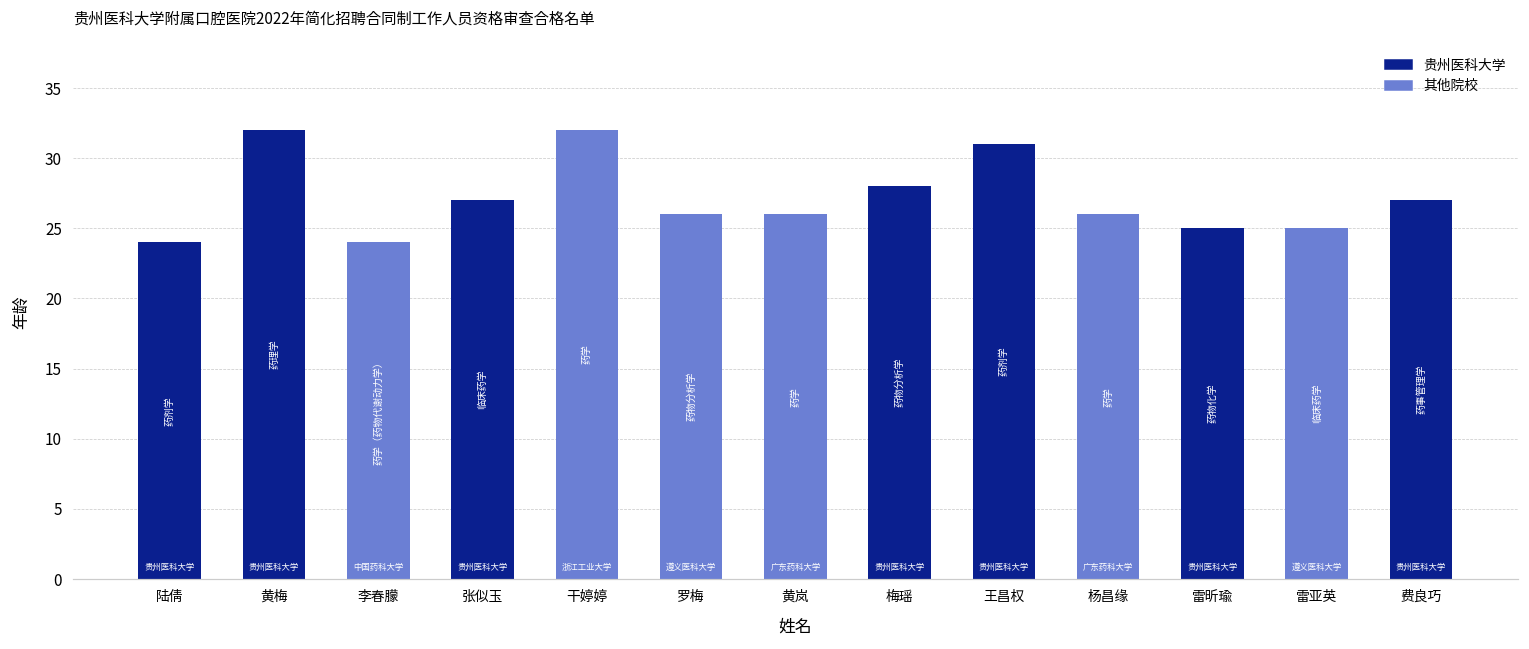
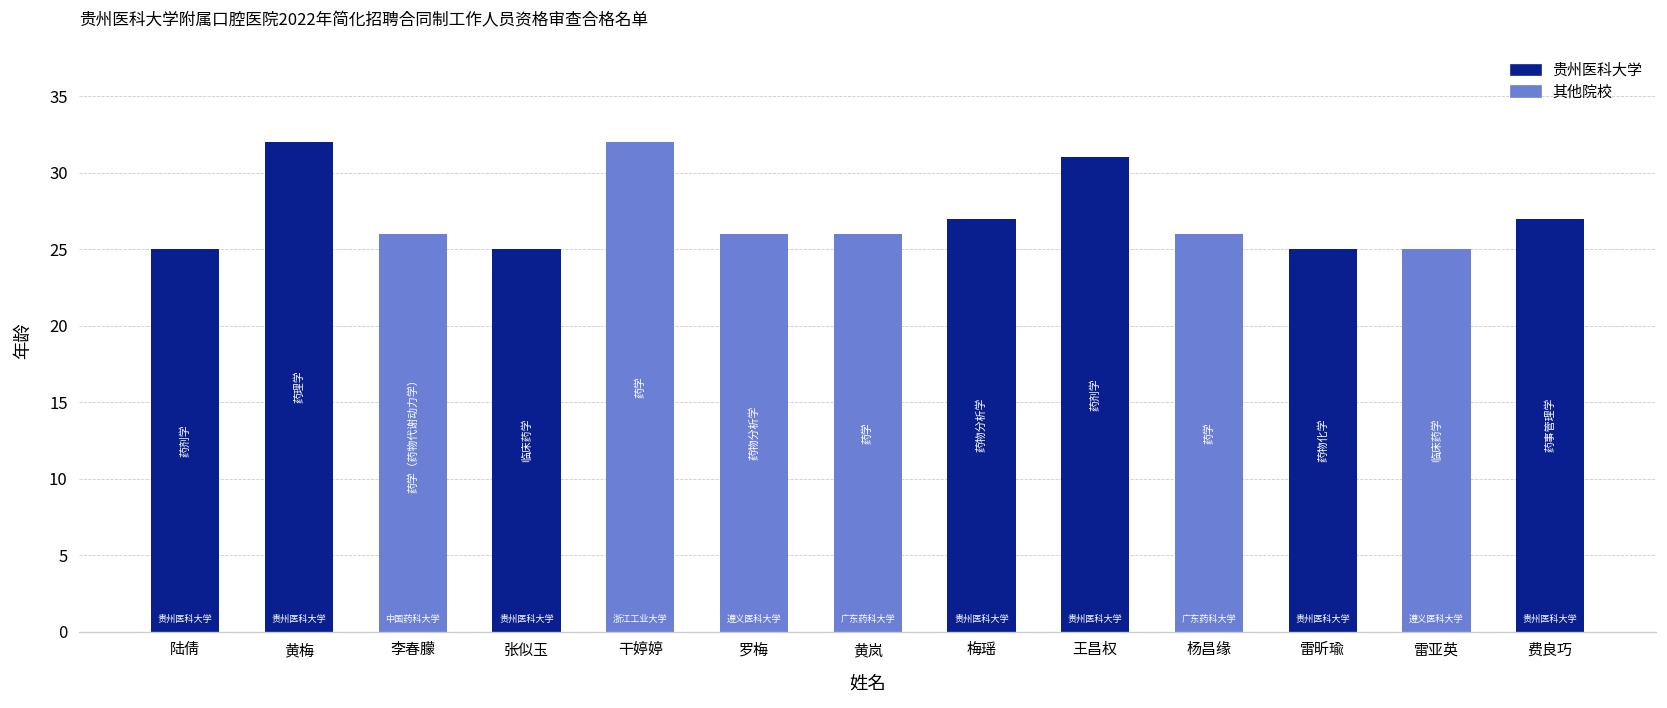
  {
-   "陆倩": 24,
+   "陆倩": 25,
    "黄梅": 32,
-   "李春朦": 24,
-   "张似玉": 27,
+   "李春朦": 26,
+   "张似玉": 25,
    "干婷婷": 32,
    "罗梅": 26,
    "黄岚": 26,
-   "梅瑶": 28,
+   "梅瑶": 27,
    "王昌权": 31,
    "杨昌缘": 26,
    "雷昕瑜": 25,
    "雷亚英": 25,
    "费良巧": 27
  }
